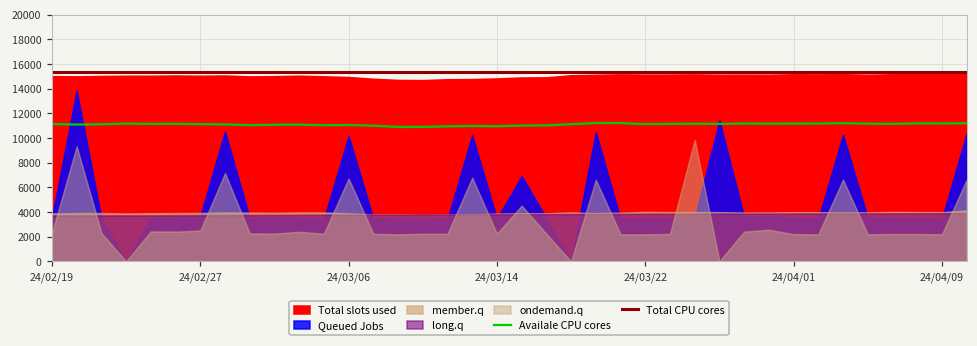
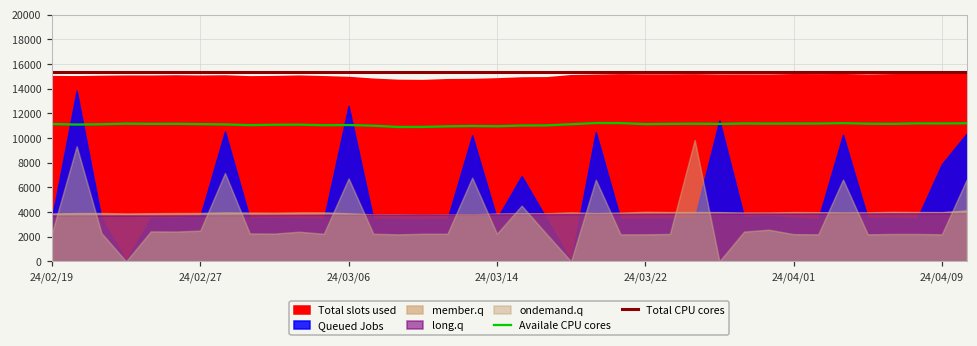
  {
    "Availale CPU cores": {
      "24/02/19": 11100,
      "24/02/27": 11100,
      "24/03/06": 11100,
      "24/03/14": 11000,
      "24/03/22": 11100,
      "24/04/01": 11200,
      "24/04/09": 11200
    },
    "Total slots used": {
      "24/02/19": 15000,
      "24/02/27": 15000,
      "24/03/06": 14900,
      "24/03/14": 14800
    },
    "Total CPU cores": {
      "24/02/19": 15300,
      "24/02/27": 15300,
      "24/03/06": 15300,
      "24/03/14": 15300
    },
    "Queued Jobs": {
-     "24/03/06": 10200,
+     "24/03/06": 12600,
      "24/03/14": 3500,
      "24/03/22": 3400,
      "24/04/01": 3500,
-     "24/04/09": 3400
+     "24/04/09": 7900
    }
  }
